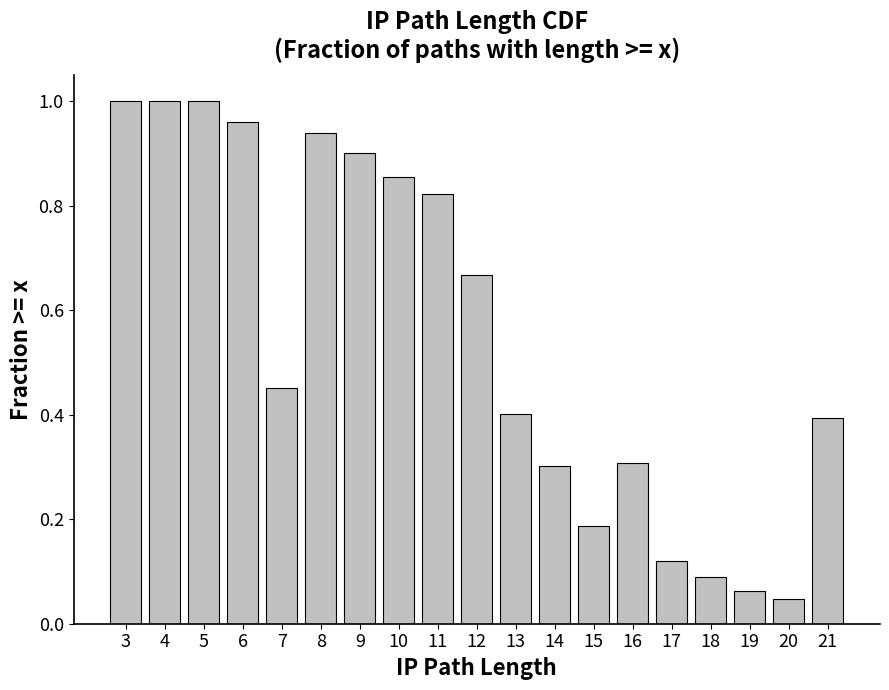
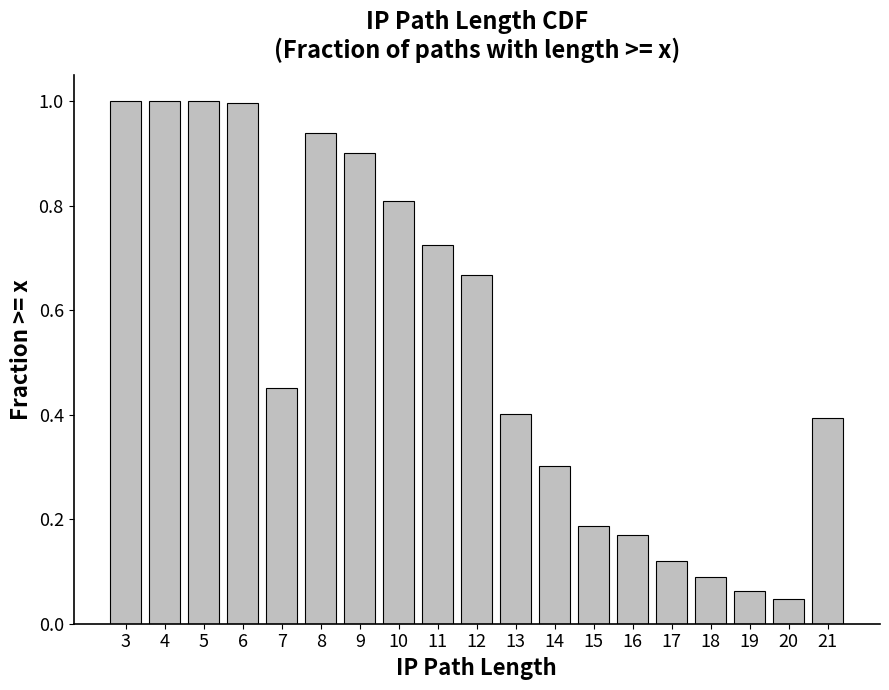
  {
    "3": 1.00,
    "4": 1.00,
    "5": 1.00,
-   "6": 0.96,
+   "6": 1.00,
    "7": 0.45,
    "8": 0.94,
    "9": 0.90,
-   "10": 0.85,
-   "11": 0.82,
+   "10": 0.81,
+   "11": 0.73,
    "12": 0.67,
    "13": 0.40,
    "14": 0.30,
    "15": 0.19,
-   "16": 0.31,
+   "16": 0.17,
    "17": 0.12,
    "18": 0.09,
    "19": 0.06,
    "20": 0.05,
    "21": 0.39
  }
